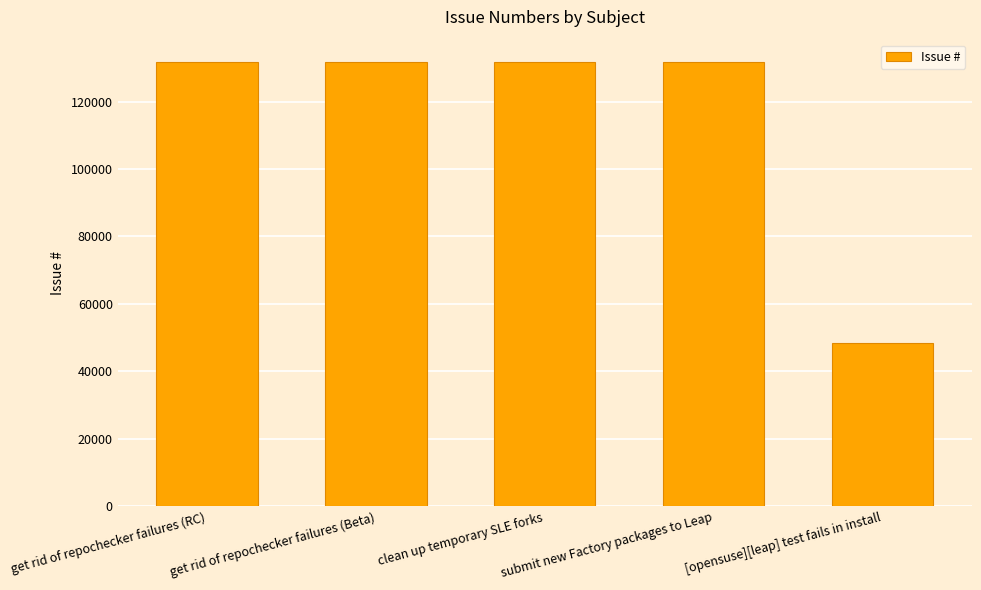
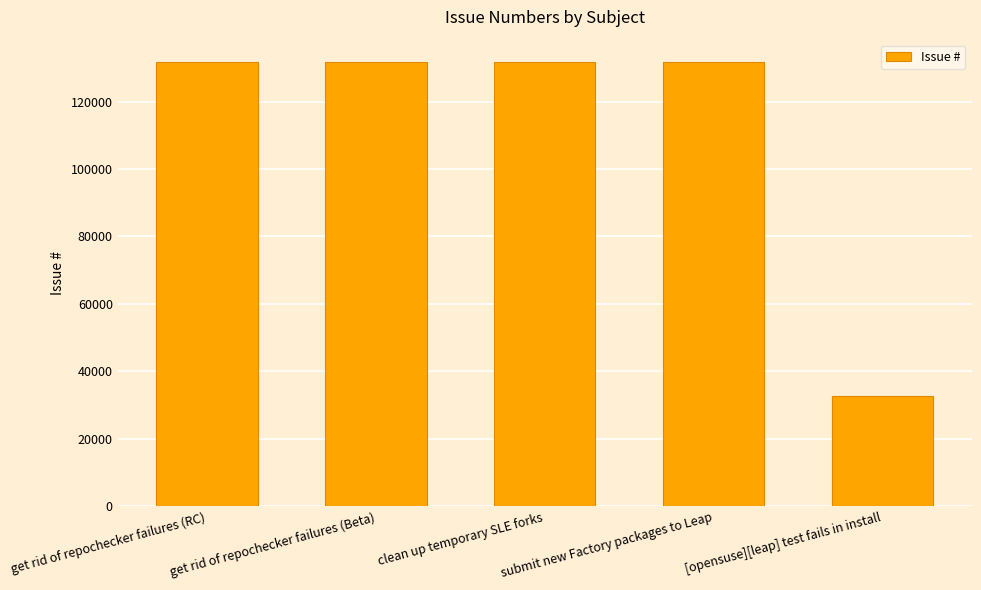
  {
    "get rid of repochecker failures (RC)": 132000,
    "get rid of repochecker failures (Beta)": 132000,
    "clean up temporary SLE forks": 132000,
    "submit new Factory packages to Leap": 132000,
-   "[opensuse][leap] test fails in install": 48000
+   "[opensuse][leap] test fails in install": 33000
  }
